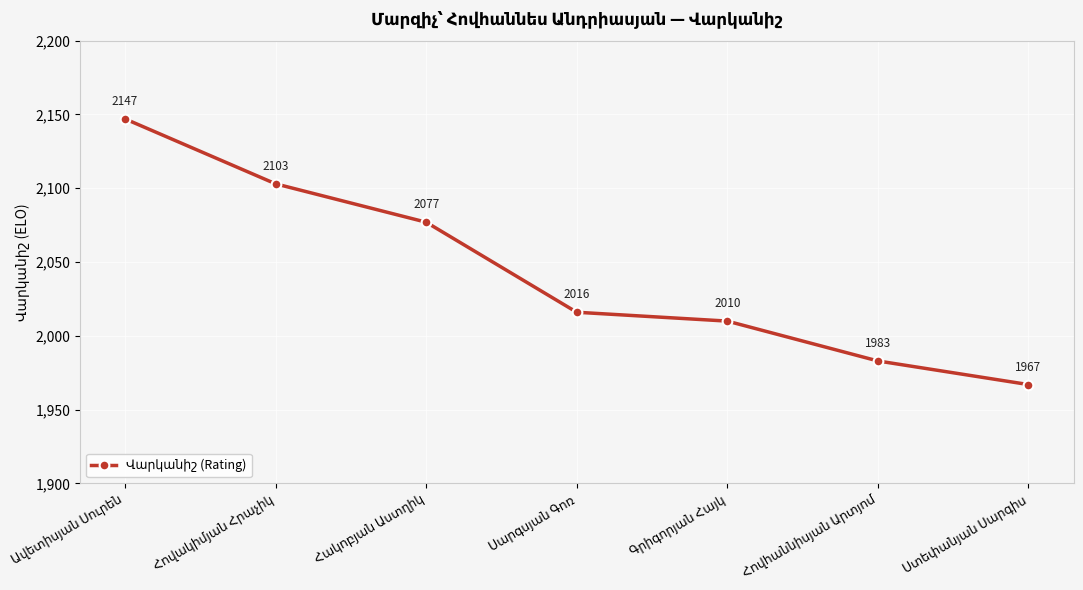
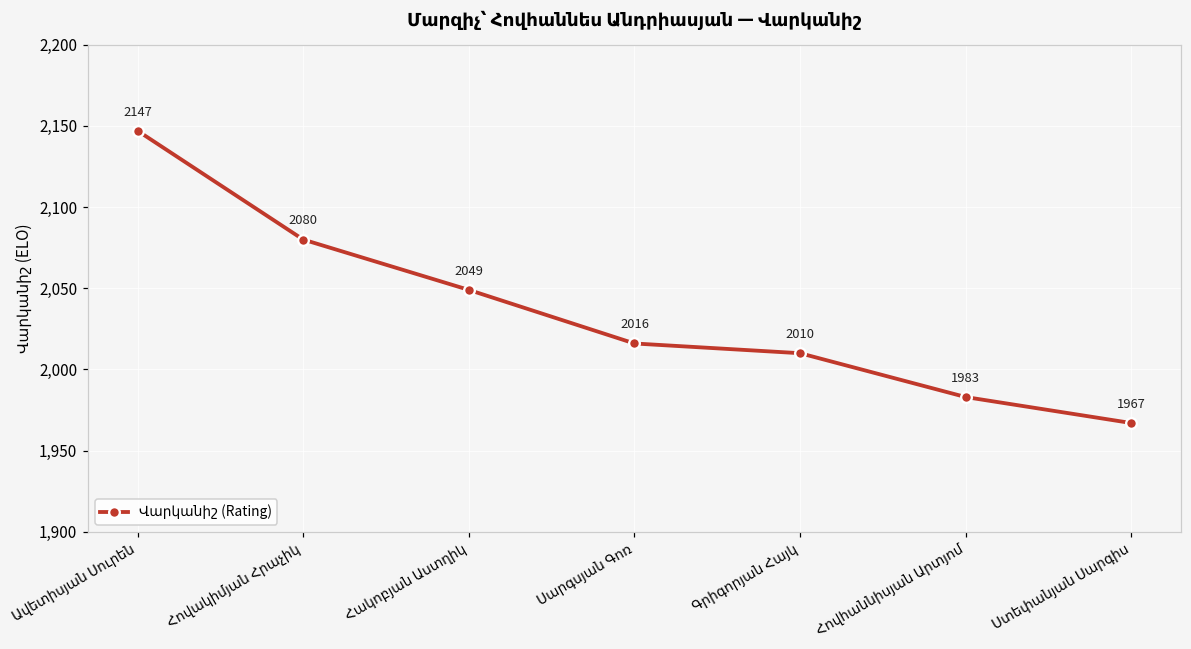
  {
    "Ավետիսյան Սուրեն": 2147,
-   "Հովակիմյան Հրաչիկ": 2103,
-   "Հակոբյան Աստղիկ": 2077,
+   "Հովակիմյան Հրաչիկ": 2080,
+   "Հակոբյան Աստղիկ": 2049,
    "Սարգսյան Գոռ": 2016,
    "Գրիգորյան Հայկ": 2010,
    "Հովհաննիսյան Արտյոմ": 1983,
    "Ստեփանյան Սարգիս": 1967
  }
